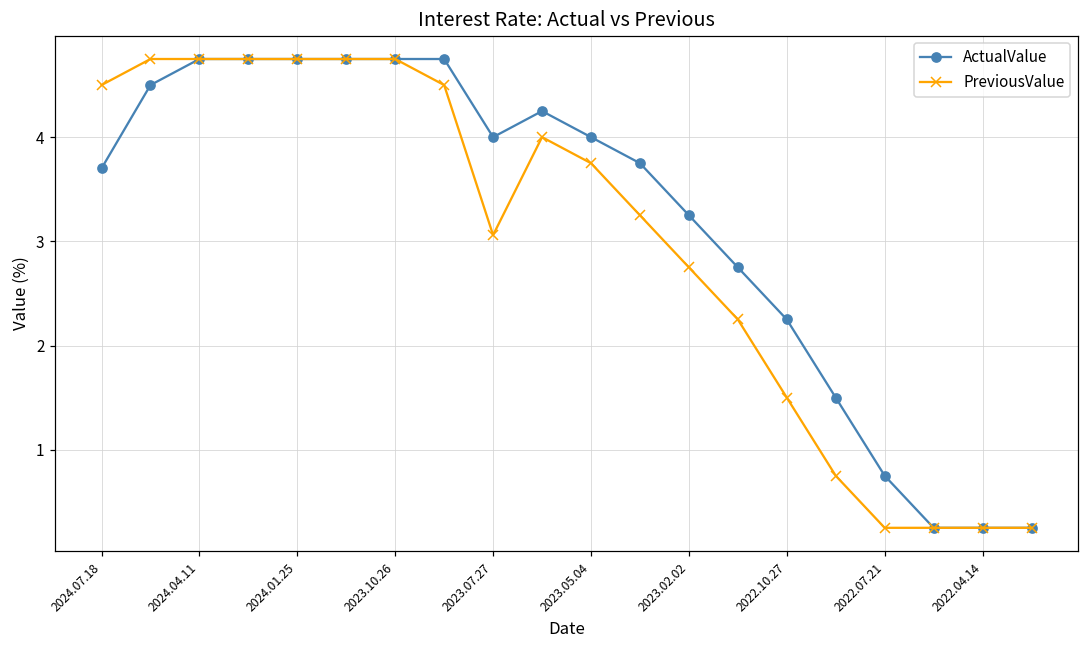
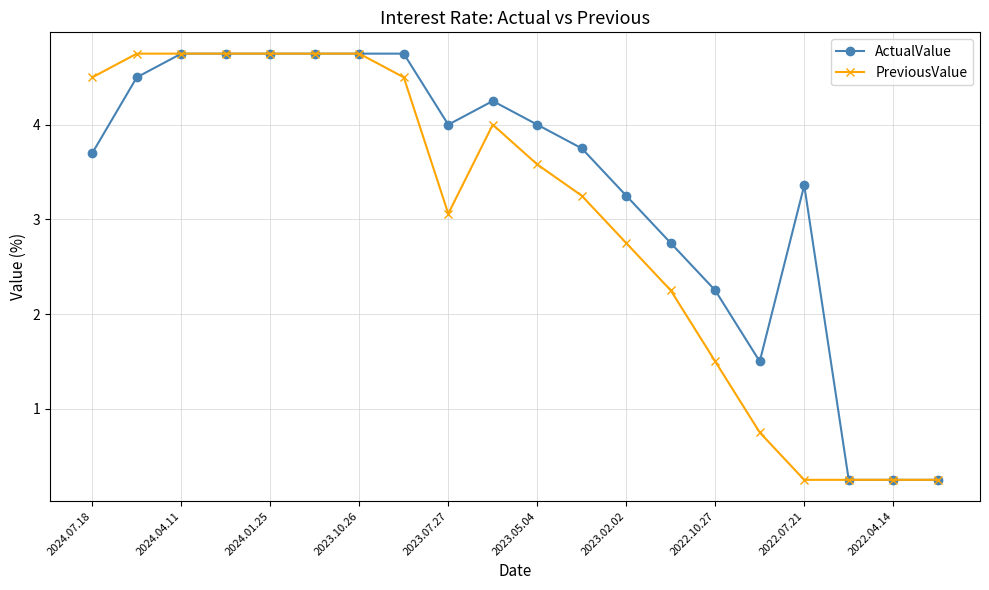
  {
    "ActualValue": {
      "2024.07.18": 3.7,
      "2023.07.27": 4.0,
      "2023.05.04": 4.0,
      "2023.02.02": 3.3,
      "2022.10.27": 2.3,
-     "2022.07.21": 0.8
+     "2022.07.21": 3.4
    },
    "PreviousValue": {
      "2024.07.18": 4.5,
      "2023.07.27": 3.1,
-     "2023.05.04": 3.8,
+     "2023.05.04": 3.6,
      "2023.02.02": 2.8,
      "2022.10.27": 1.5,
      "2022.07.21": 0.3
    }
  }
